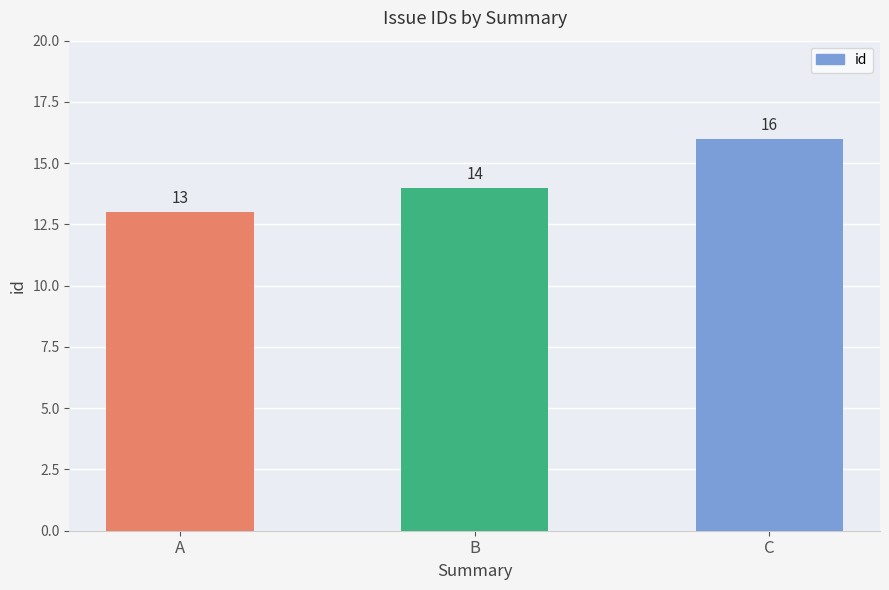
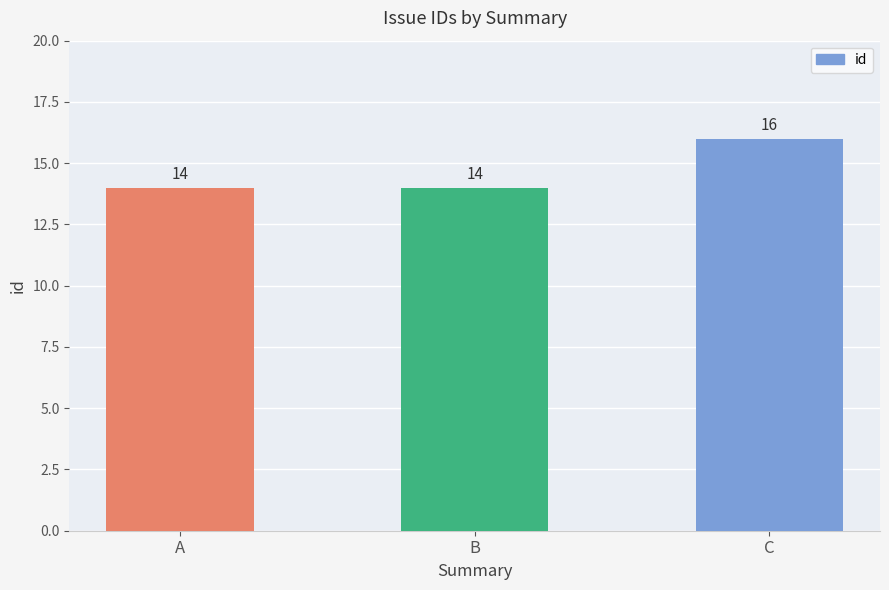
  {
-   "A": 13,
+   "A": 14,
    "B": 14,
    "C": 16
  }
